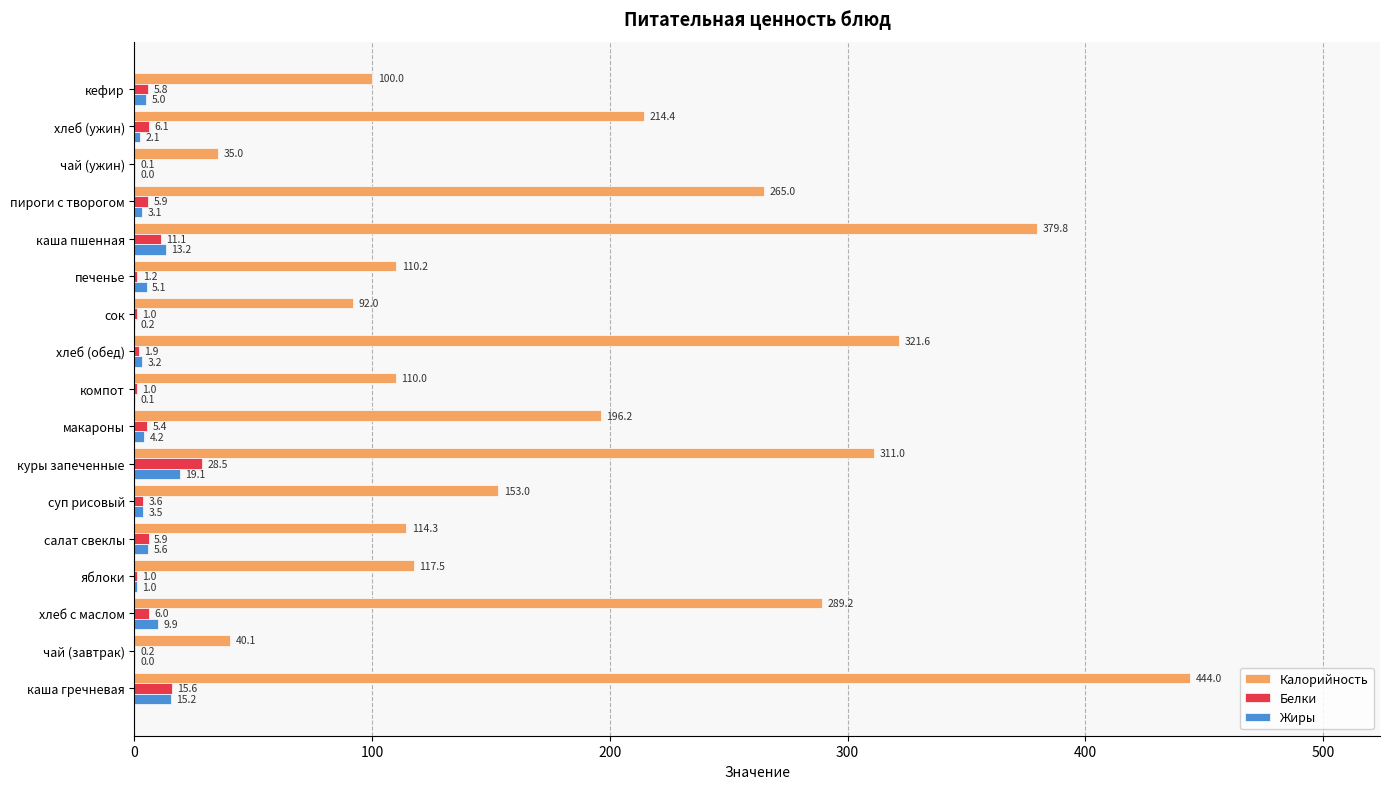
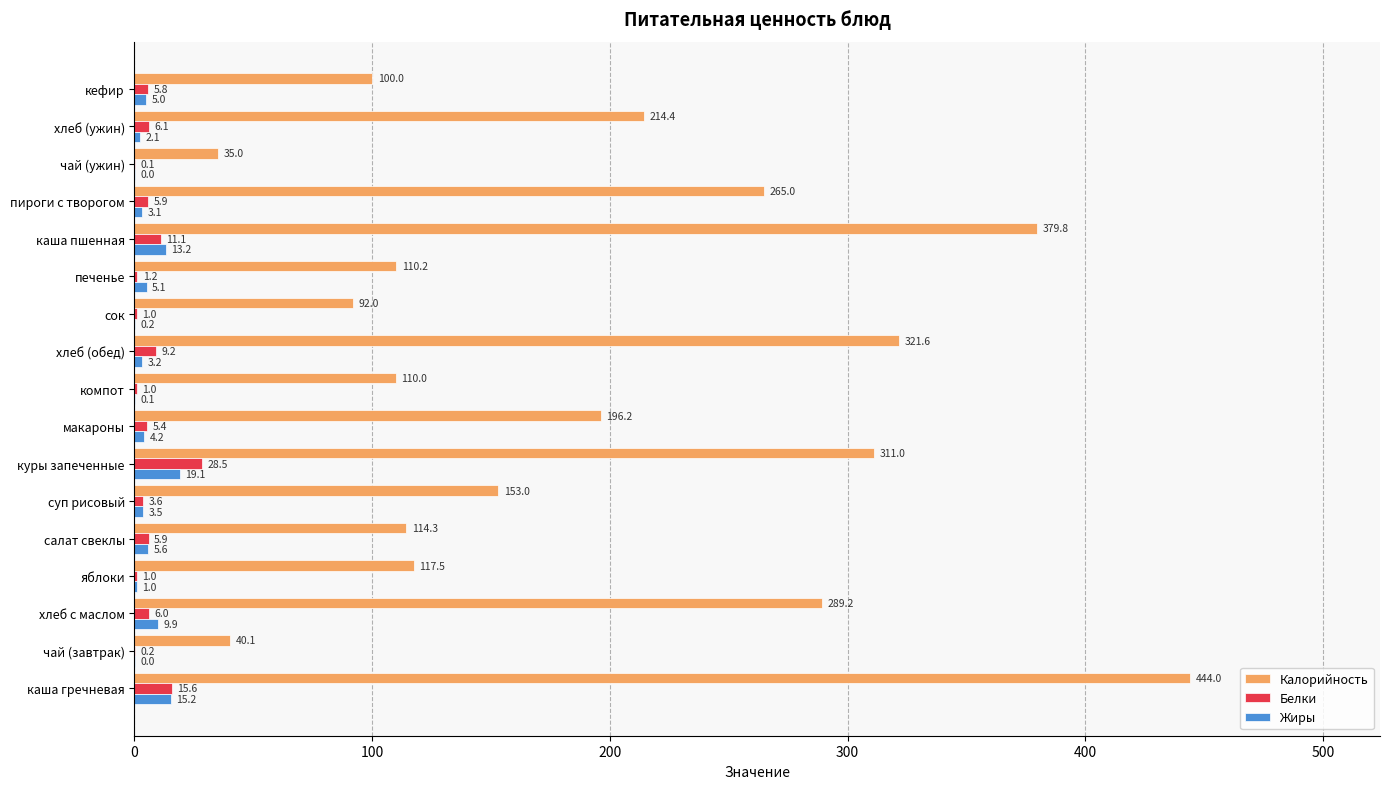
  {
    "Калорийность": {
      "кефир": 100.0,
      "хлеб (ужин)": 214.4,
      "чай (ужин)": 35.0,
      "пироги с творогом": 265.0,
      "каша пшенная": 379.8,
      "печенье": 110.2,
      "сок": 92.0,
      "хлеб (обед)": 321.6,
      "компот": 110.0,
      "макароны": 196.2,
      "куры запеченные": 311.0,
      "суп рисовый": 153.0,
      "салат свеклы": 114.3,
      "яблоки": 117.5,
      "хлеб с маслом": 289.2,
      "чай (завтрак)": 40.1,
      "каша гречневая": 444.0
    },
    "Белки": {
      "кефир": 5.8,
      "хлеб (ужин)": 6.1,
      "чай (ужин)": 0.1,
      "пироги с творогом": 5.9,
      "каша пшенная": 11.1,
      "печенье": 1.2,
      "сок": 1.0,
-     "хлеб (обед)": 1.9,
+     "хлеб (обед)": 9.2,
      "компот": 1.0,
      "макароны": 5.4,
      "куры запеченные": 28.5,
      "суп рисовый": 3.6,
      "салат свеклы": 5.9,
      "яблоки": 1.0,
      "хлеб с маслом": 6.0,
      "чай (завтрак)": 0.2,
      "каша гречневая": 15.6
    },
    "Жиры": {
      "кефир": 5.0,
      "хлеб (ужин)": 2.1,
      "чай (ужин)": 0.0,
      "пироги с творогом": 3.1,
      "каша пшенная": 13.2,
      "печенье": 5.1,
      "сок": 0.2,
      "хлеб (обед)": 3.2,
      "компот": 0.1,
      "макароны": 4.2,
      "куры запеченные": 19.1,
      "суп рисовый": 3.5,
      "салат свеклы": 5.6,
      "яблоки": 1.0,
      "хлеб с маслом": 9.9,
      "чай (завтрак)": 0.0,
      "каша гречневая": 15.2
    }
  }
